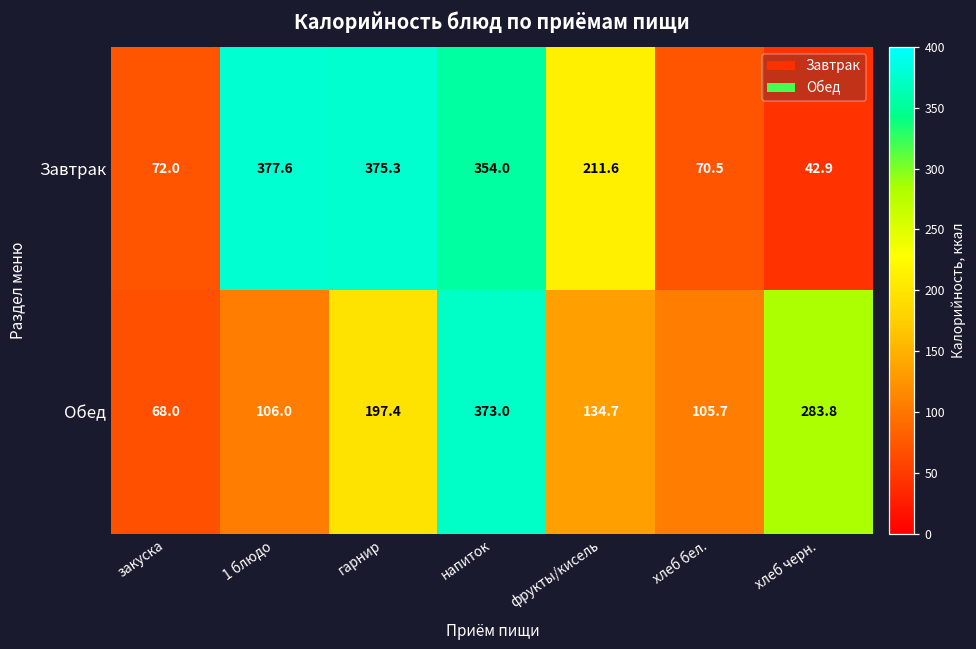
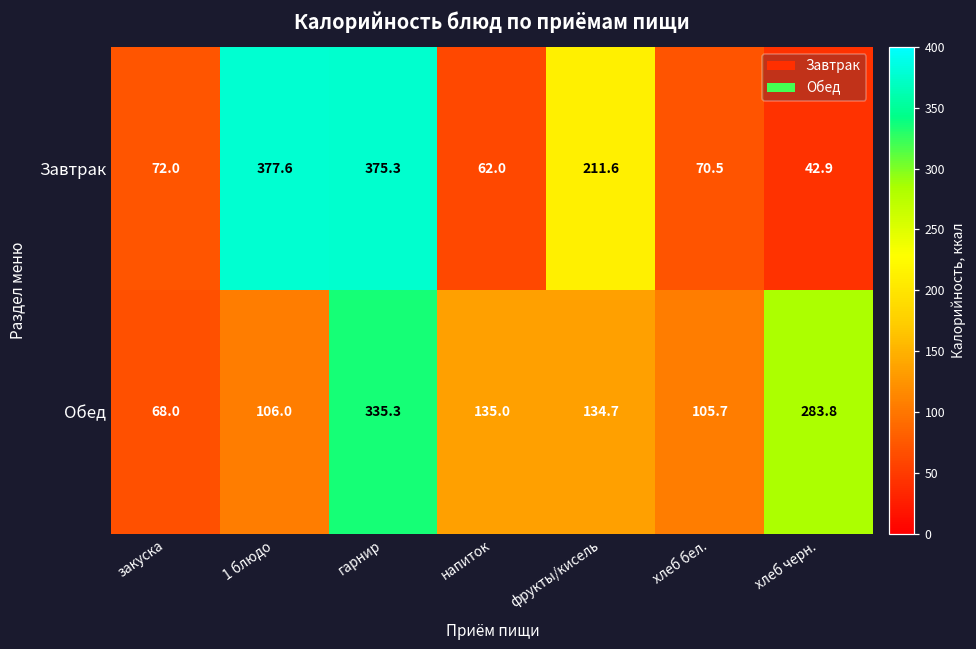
  {
    "Завтрак": {
      "закуска": 72.0,
      "1 блюдо": 377.6,
      "гарнир": 375.3,
-     "напиток": 354.0,
+     "напиток": 62.0,
      "фрукты/кисель": 211.6,
      "хлеб бел.": 70.5,
      "хлеб черн.": 42.9
    },
    "Обед": {
      "закуска": 68.0,
      "1 блюдо": 106.0,
-     "гарнир": 197.4,
-     "напиток": 373.0,
+     "гарнир": 335.3,
+     "напиток": 135.0,
      "фрукты/кисель": 134.7,
      "хлеб бел.": 105.7,
      "хлеб черн.": 283.8
    }
  }
